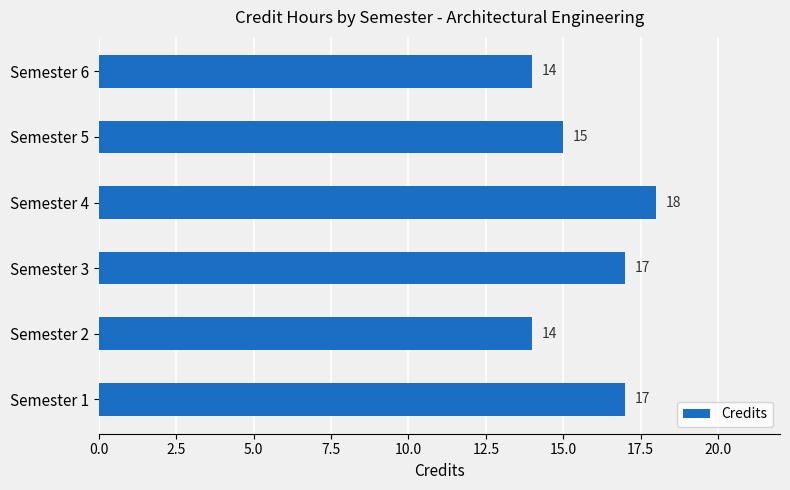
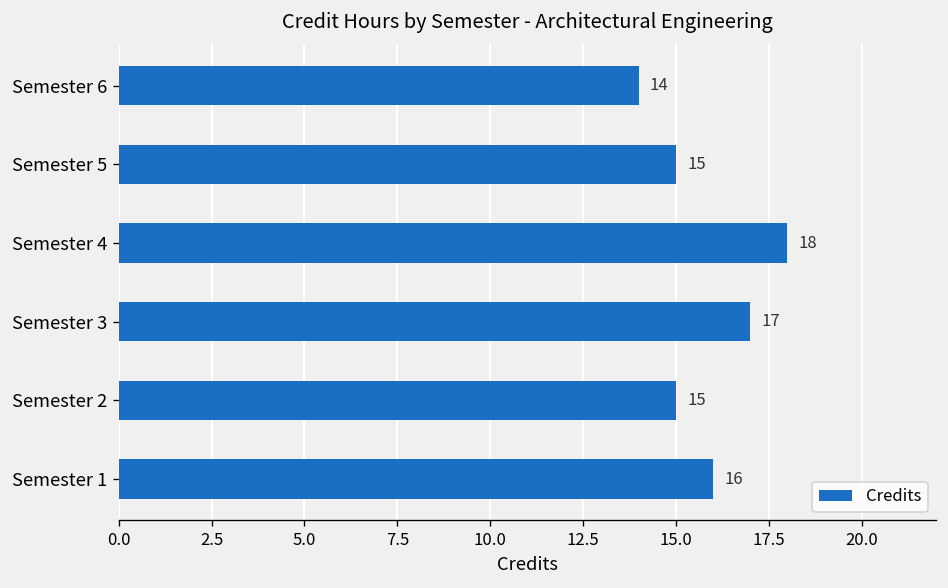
  {
    "Semester 6": 14,
    "Semester 5": 15,
    "Semester 4": 18,
    "Semester 3": 17,
-   "Semester 2": 14,
-   "Semester 1": 17
+   "Semester 2": 15,
+   "Semester 1": 16
  }
